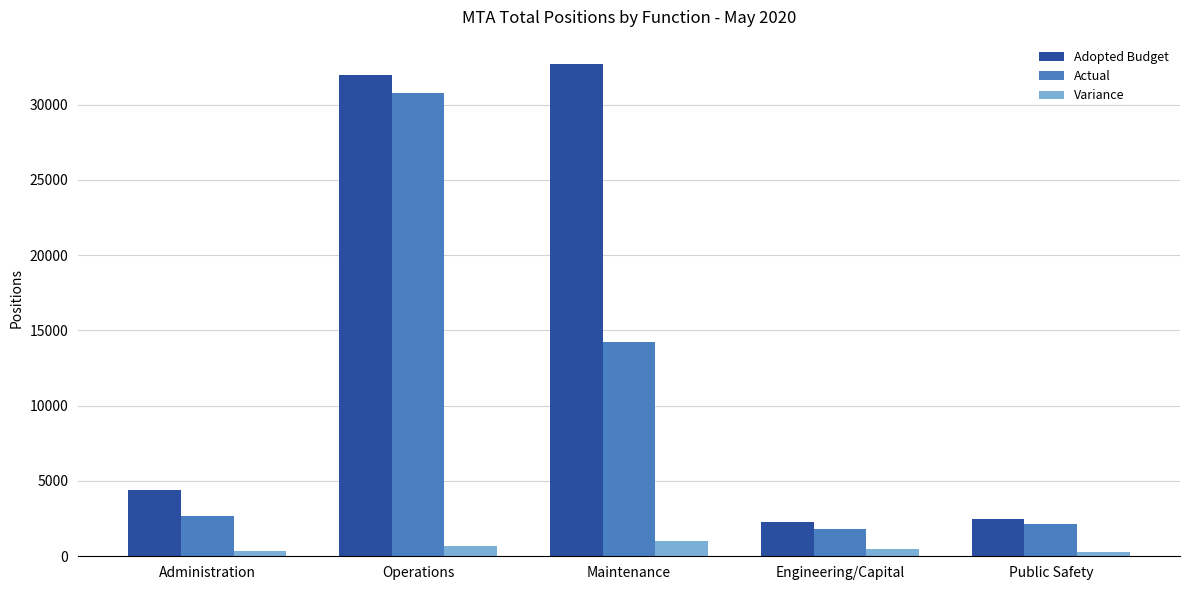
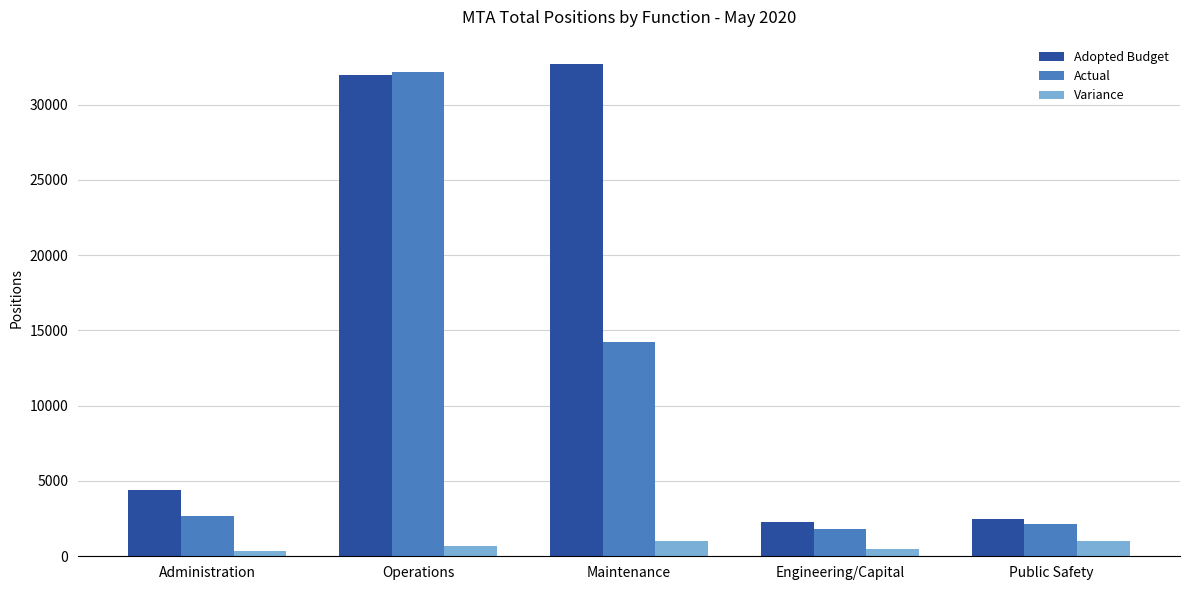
  {
    "Adopted Budget": {
      "Administration": 4400,
      "Operations": 32000,
      "Maintenance": 32700,
      "Engineering/Capital": 2300,
      "Public Safety": 2500
    },
    "Actual": {
      "Administration": 2700,
-     "Operations": 30700,
+     "Operations": 32200,
      "Maintenance": 14200,
      "Engineering/Capital": 1800,
      "Public Safety": 2200
    },
    "Variance": {
      "Administration": 400,
      "Operations": 700,
      "Maintenance": 1000,
      "Engineering/Capital": 500,
-     "Public Safety": 300
+     "Public Safety": 1000
    }
  }
